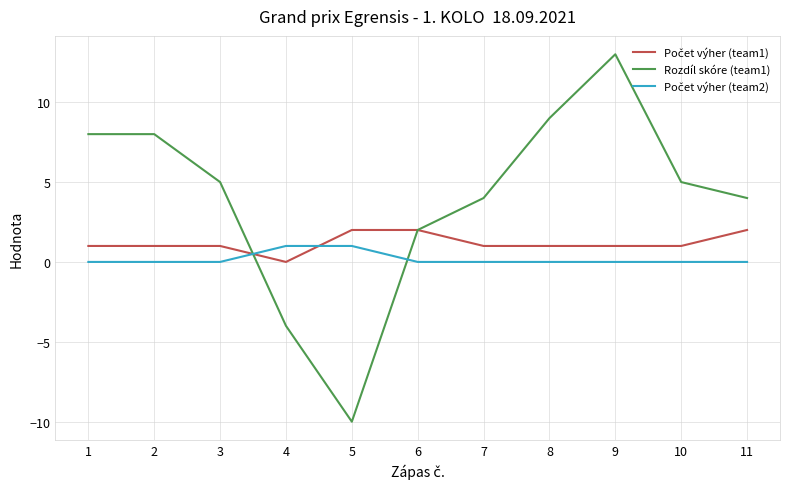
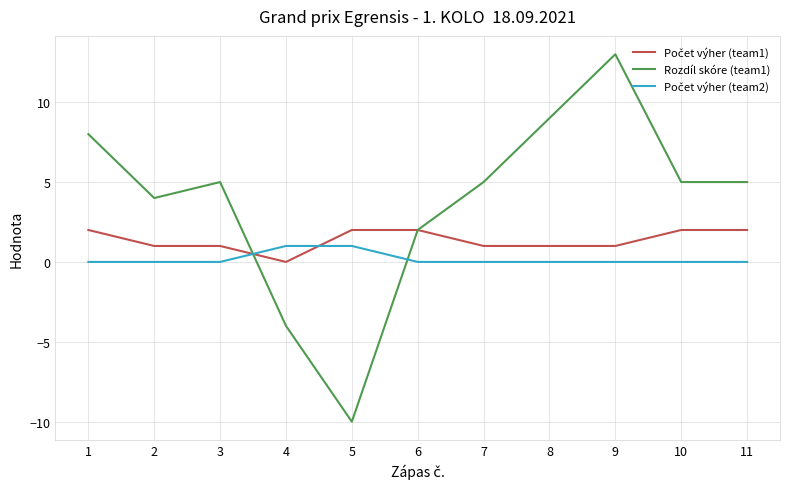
  {
    "Počet výher (team1)": {
-     "1": 1,
+     "1": 2,
      "2": 1,
      "3": 1,
      "4": 0,
      "5": 2,
      "7": 1,
      "8": 1,
      "9": 1,
-     "10": 1,
+     "10": 2,
      "11": 2
    },
    "Rozdíl skóre (team1)": {
      "1": 8,
-     "2": 8,
+     "2": 4,
      "3": 5,
      "4": -4,
      "5": -10,
-     "7": 4,
+     "7": 5,
      "8": 9,
      "9": 13,
      "10": 5,
-     "11": 4
+     "11": 5
    },
    "Počet výher (team2)": {
      "1": 0,
      "2": 0,
      "3": 0,
      "4": 1,
      "5": 1,
      "6": 0,
      "7": 0,
      "8": 0,
      "9": 0,
      "10": 0,
      "11": 0
    }
  }
